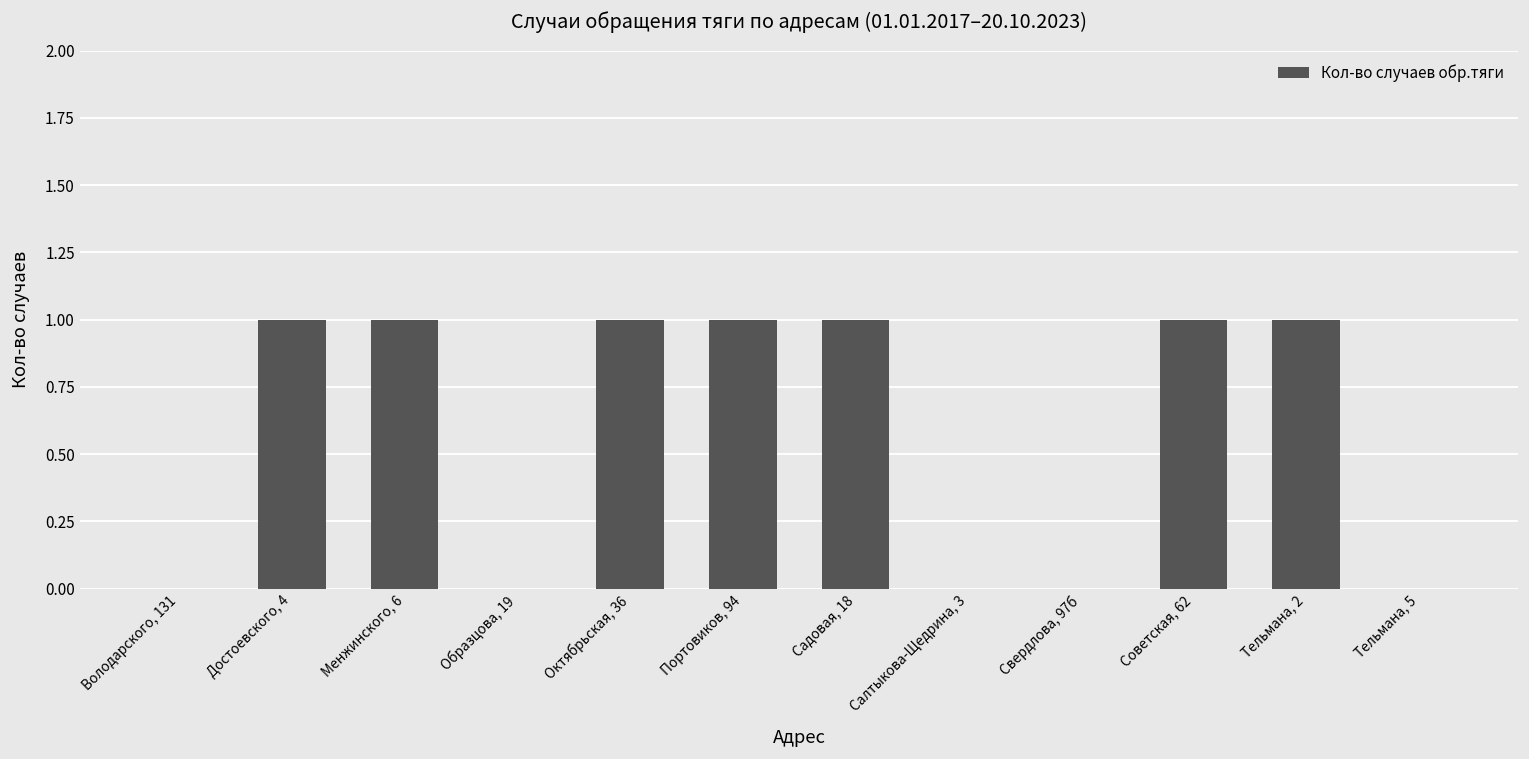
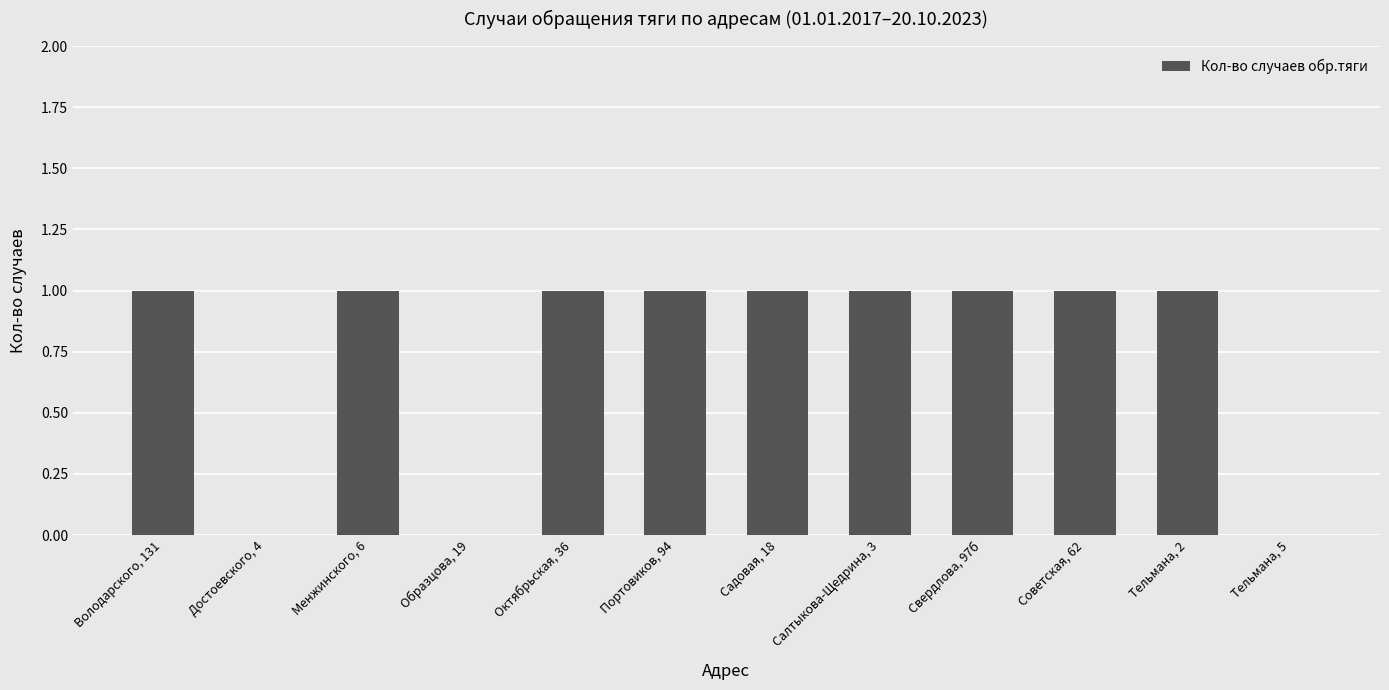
  {
-   "Володарского, 131": 0,
-   "Достоевского, 4": 1,
+   "Володарского, 131": 1,
+   "Достоевского, 4": 0,
    "Менжинского, 6": 1,
    "Образцова, 19": 0,
    "Октябрьская, 36": 1,
    "Портовиков, 94": 1,
    "Садовая, 18": 1,
-   "Салтыкова-Щедрина, 3": 0,
-   "Свердлова, 97б": 0,
+   "Салтыкова-Щедрина, 3": 1,
+   "Свердлова, 97б": 1,
    "Советская, 62": 1,
    "Тельмана, 2": 1,
    "Тельмана, 5": 0
  }
